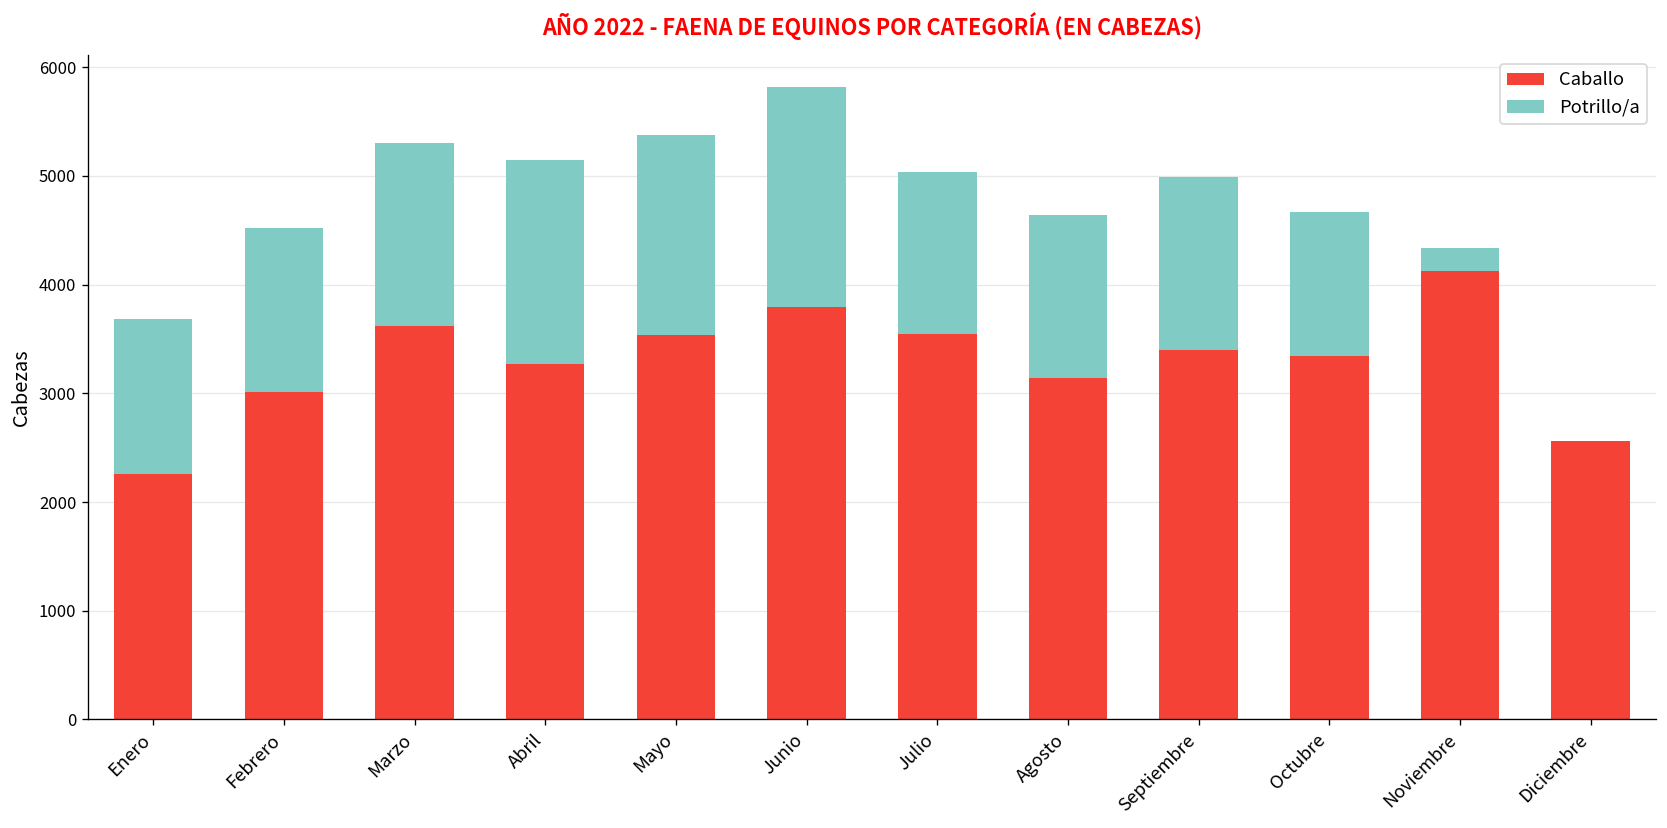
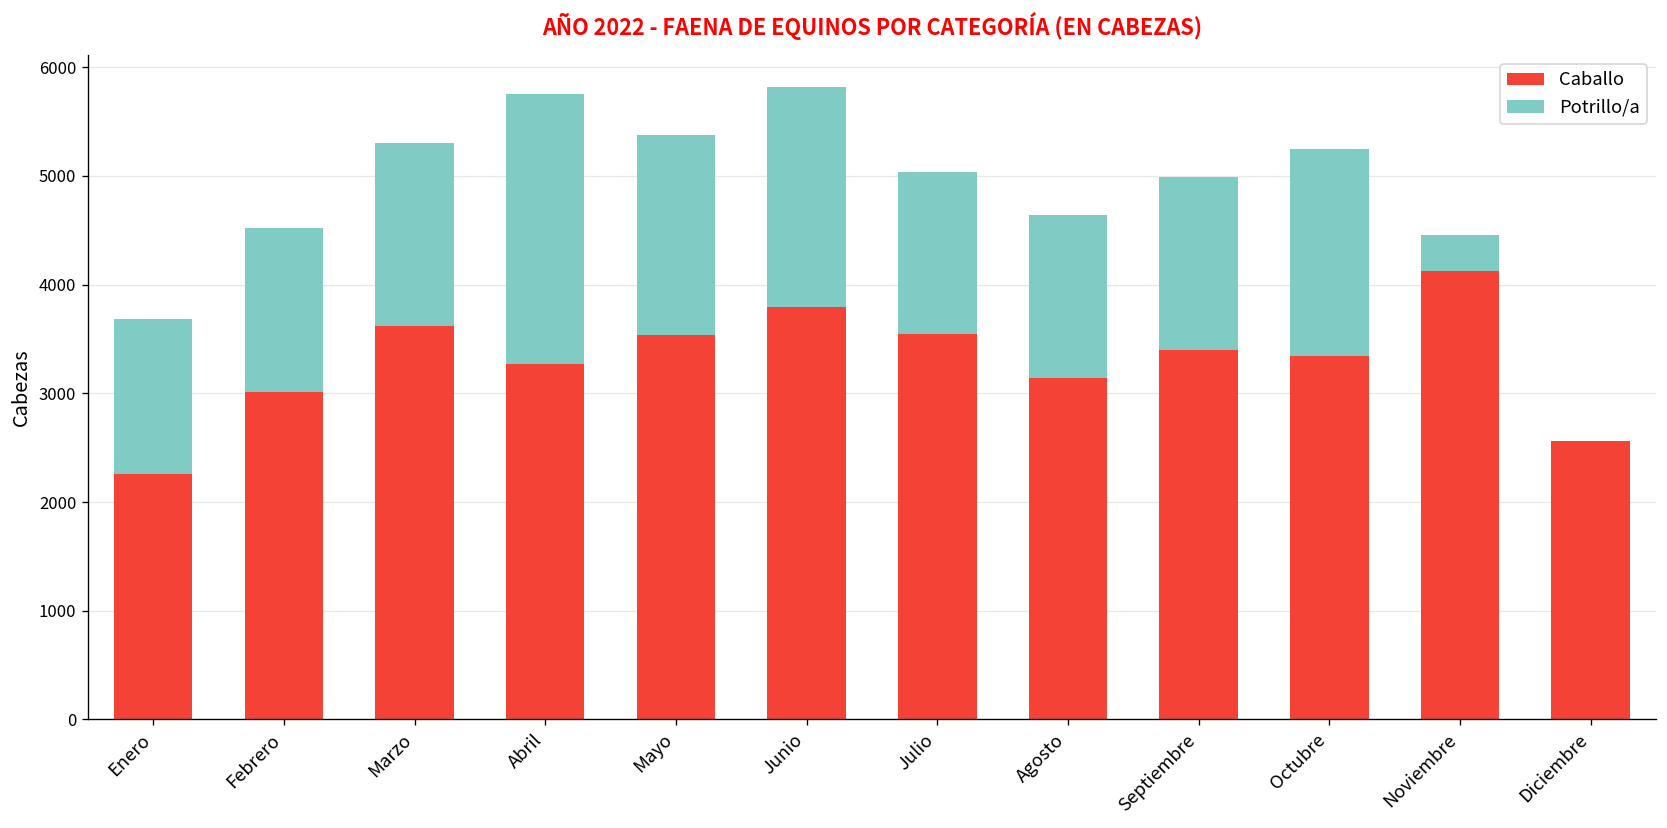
  {
    "Caballo": {
      "Enero": 2300,
      "Febrero": 3000,
      "Marzo": 3600,
      "Abril": 3300,
      "Mayo": 3500,
      "Junio": 3800,
      "Julio": 3500,
      "Agosto": 3100,
      "Septiembre": 3400,
      "Octubre": 3300,
      "Noviembre": 4100,
      "Diciembre": 2600
    },
    "Potrillo/a": {
      "Enero": 1400,
      "Febrero": 1500,
      "Marzo": 1700,
-     "Abril": 1900,
+     "Abril": 2500,
      "Mayo": 1800,
      "Junio": 2000,
      "Julio": 1500,
      "Agosto": 1500,
      "Septiembre": 1600,
-     "Octubre": 1300,
-     "Noviembre": 200
+     "Octubre": 1900,
+     "Noviembre": 300
    }
  }
